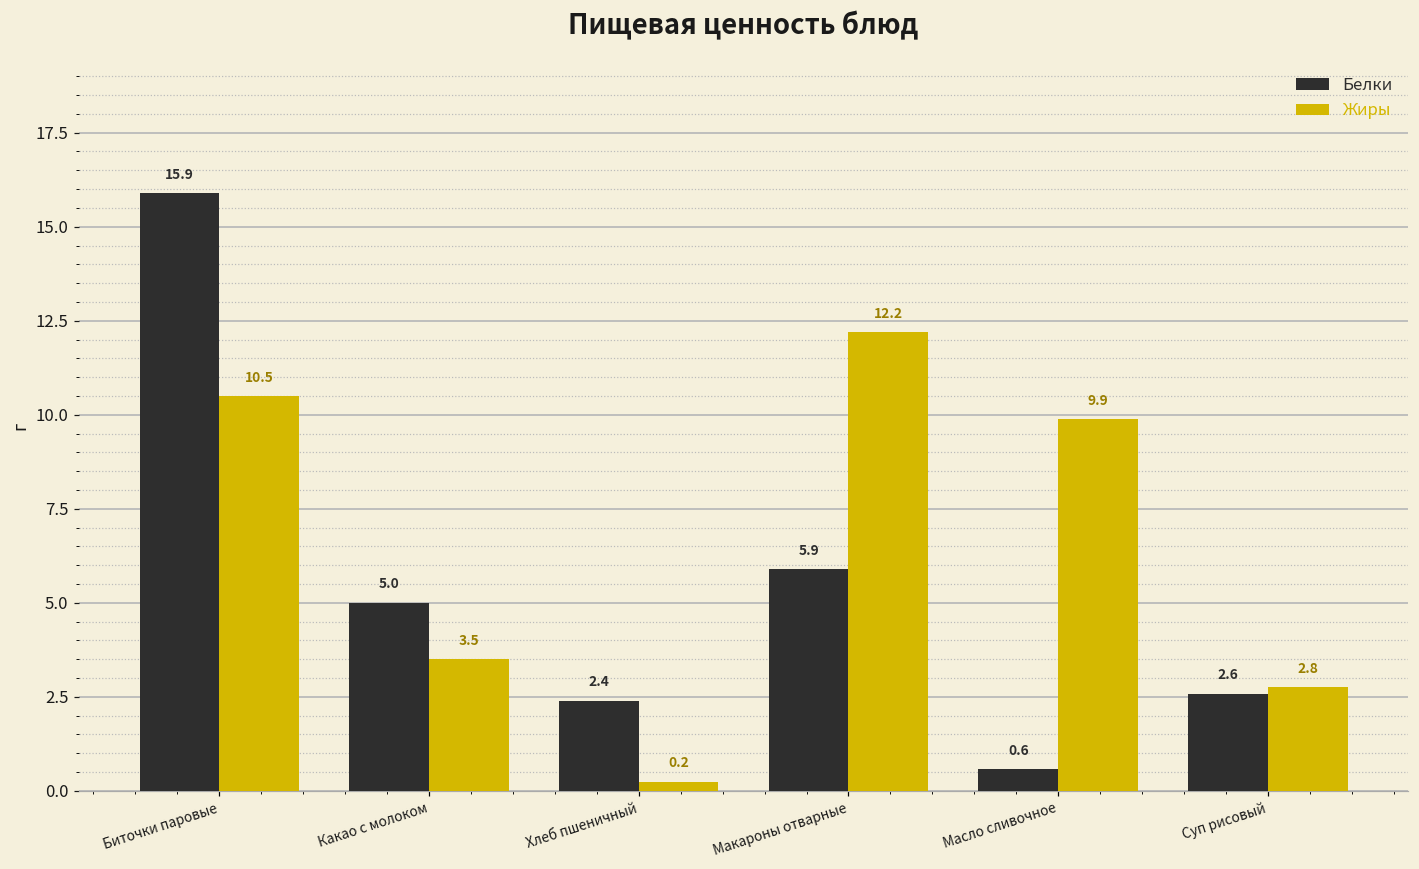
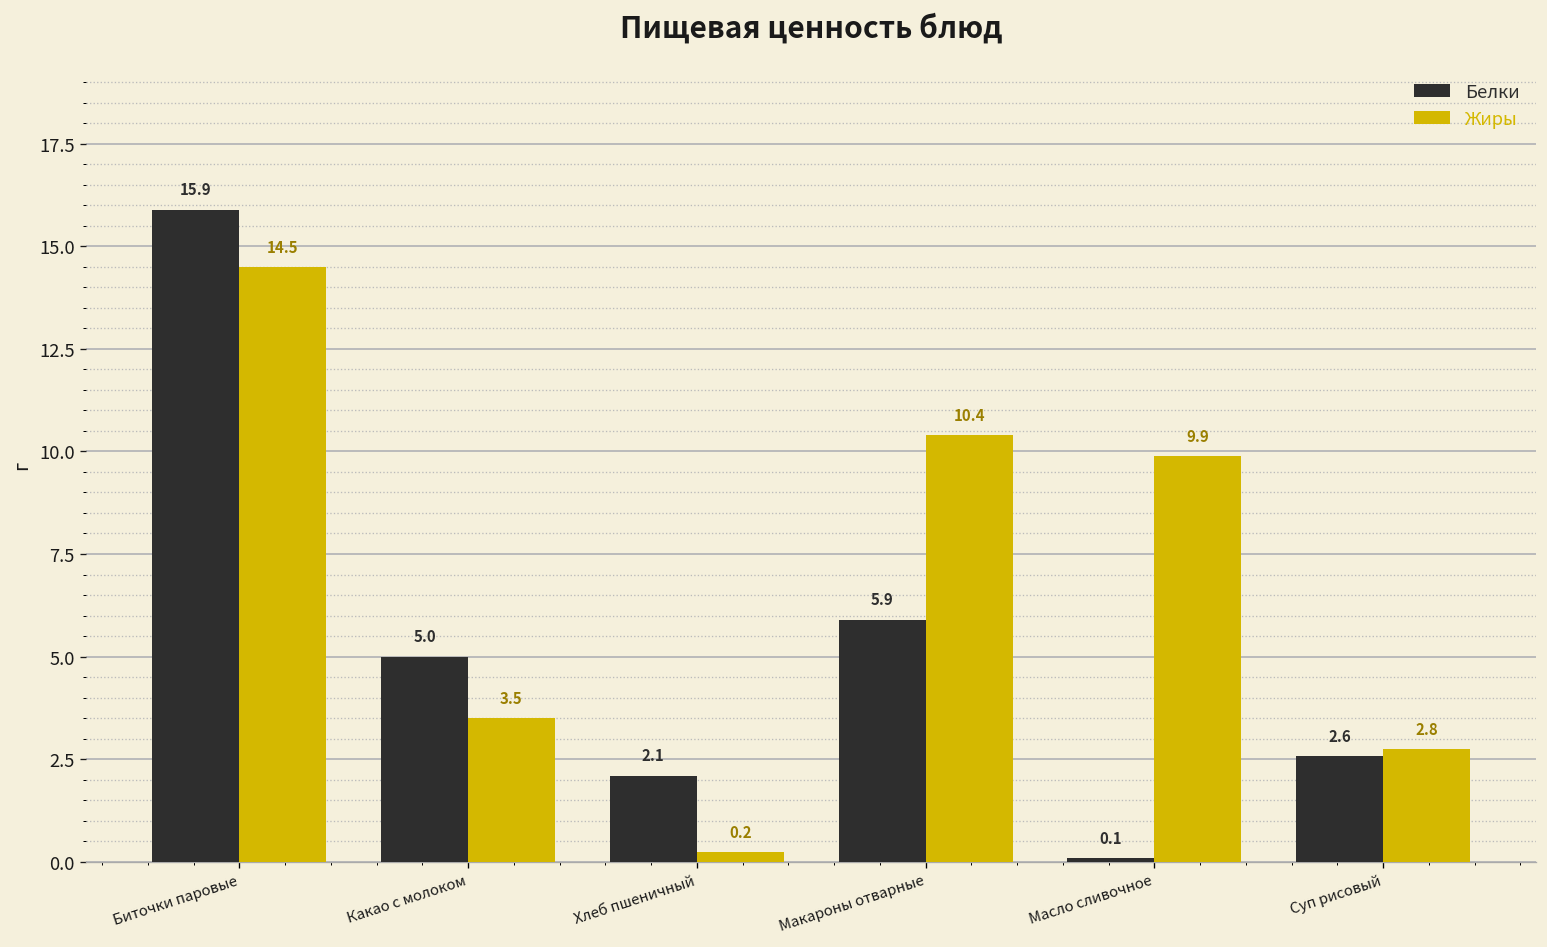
  {
    "Белки": {
      "Биточки паровые": 15.9,
      "Какао с молоком": 5.0,
-     "Хлеб пшеничный": 2.4,
+     "Хлеб пшеничный": 2.1,
      "Макароны отварные": 5.9,
-     "Масло сливочное": 0.6,
+     "Масло сливочное": 0.1,
      "Суп рисовый": 2.6
    },
    "Жиры": {
-     "Биточки паровые": 10.5,
+     "Биточки паровые": 14.5,
      "Какао с молоком": 3.5,
      "Хлеб пшеничный": 0.2,
-     "Макароны отварные": 12.2,
+     "Макароны отварные": 10.4,
      "Масло сливочное": 9.9,
      "Суп рисовый": 2.8
    }
  }
